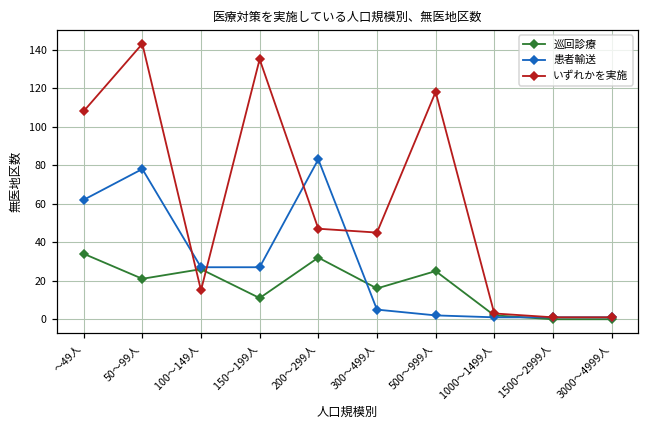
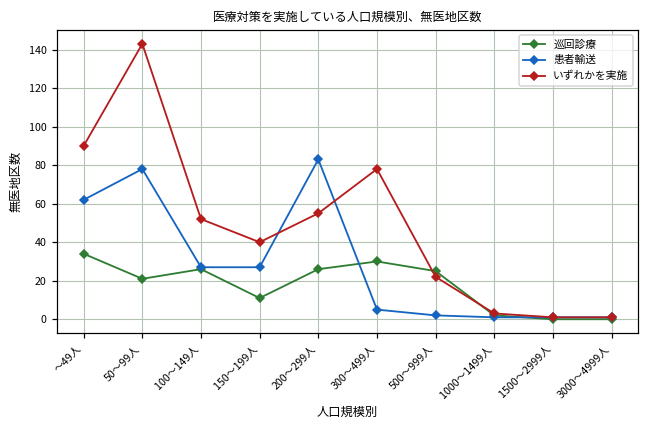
  {
    "巡回診療": {
      "～49人": 34,
      "50～99人": 21,
      "150～199人": 11,
-     "200～299人": 32,
-     "300～499人": 16,
+     "200～299人": 26,
+     "300～499人": 30,
      "500～999人": 25
    },
    "患者輸送": {
      "～49人": 62,
      "50～99人": 78,
      "150～199人": 27,
      "200～299人": 83,
      "300～499人": 5,
      "500～999人": 2
    },
    "いずれかを実施": {
-     "～49人": 108,
+     "～49人": 90,
      "50～99人": 143,
-     "100～149人": 15,
-     "150～199人": 135,
-     "200～299人": 47,
-     "300～499人": 45,
-     "500～999人": 118
+     "100～149人": 52,
+     "150～199人": 40,
+     "200～299人": 55,
+     "300～499人": 78,
+     "500～999人": 22
    }
  }
